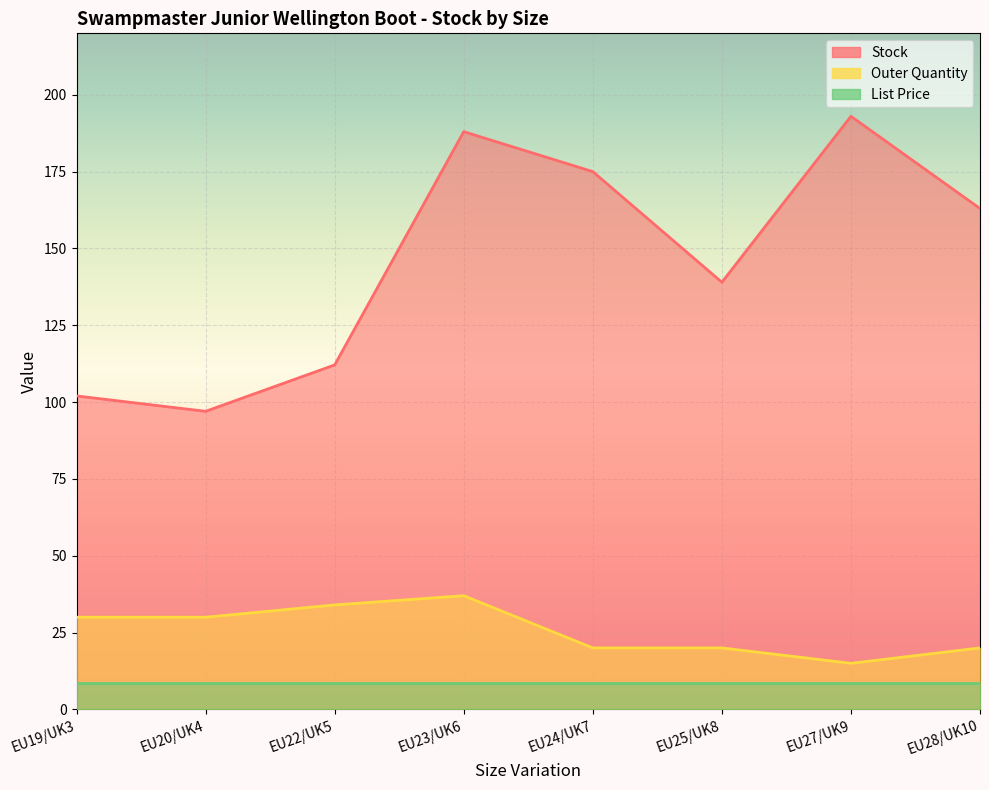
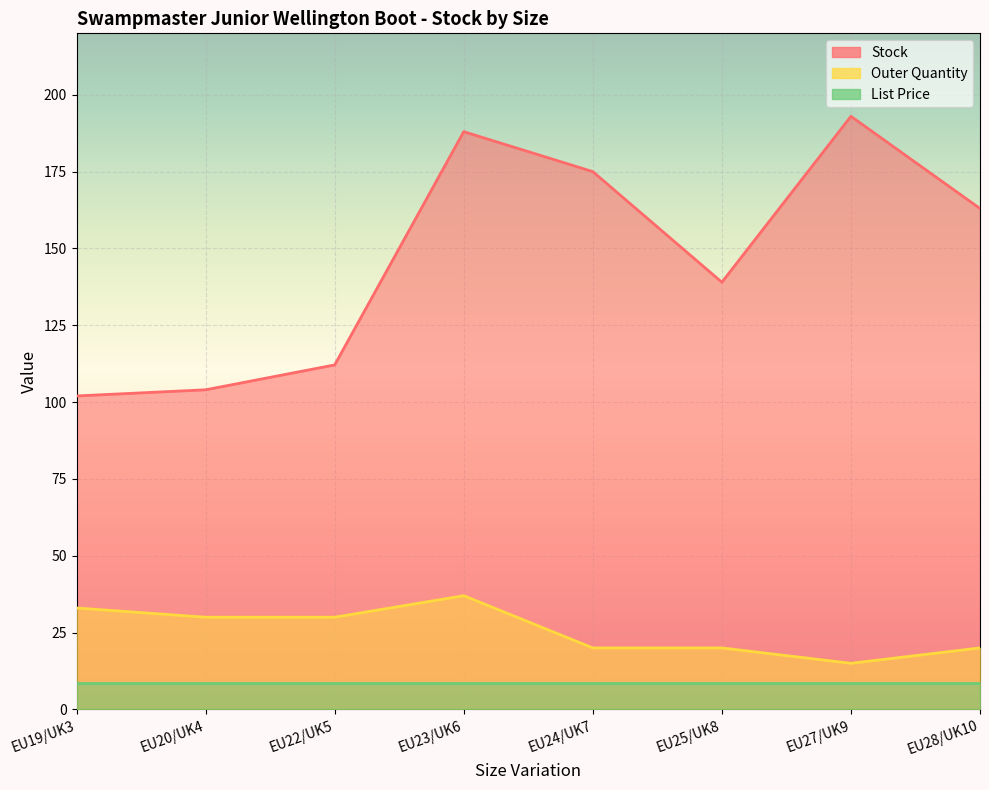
  {
    "Stock": {
      "EU19/UK3": 102,
-     "EU20/UK4": 97,
+     "EU20/UK4": 104,
      "EU22/UK5": 112,
      "EU23/UK6": 188,
      "EU24/UK7": 175,
      "EU25/UK8": 139,
      "EU27/UK9": 193,
      "EU28/UK10": 163
    },
    "Outer Quantity": {
-     "EU19/UK3": 30,
+     "EU19/UK3": 33,
      "EU20/UK4": 30,
-     "EU22/UK5": 34,
+     "EU22/UK5": 30,
      "EU23/UK6": 37,
      "EU24/UK7": 20,
      "EU25/UK8": 20,
      "EU27/UK9": 15,
      "EU28/UK10": 20
    },
    "List Price": {
      "EU19/UK3": 9,
      "EU20/UK4": 9,
      "EU22/UK5": 9,
      "EU23/UK6": 9,
      "EU24/UK7": 9,
      "EU25/UK8": 9,
      "EU27/UK9": 9,
      "EU28/UK10": 9
    }
  }
